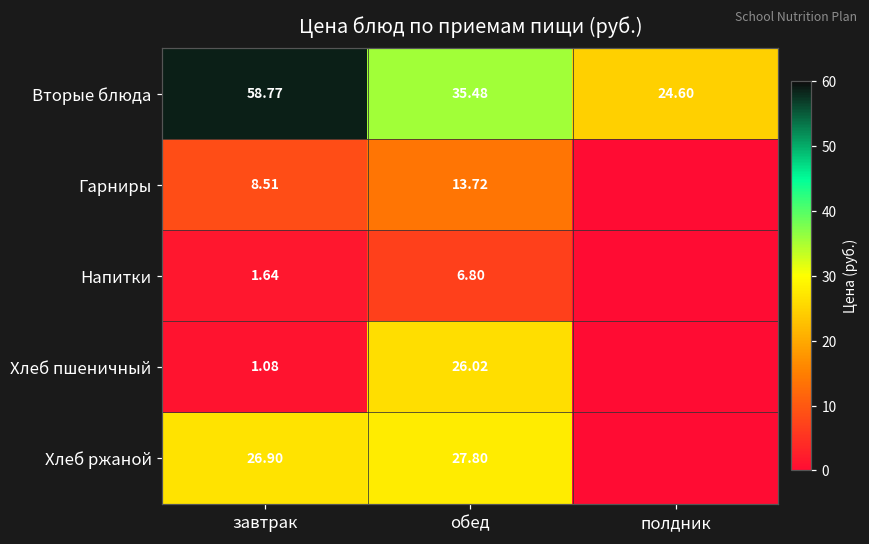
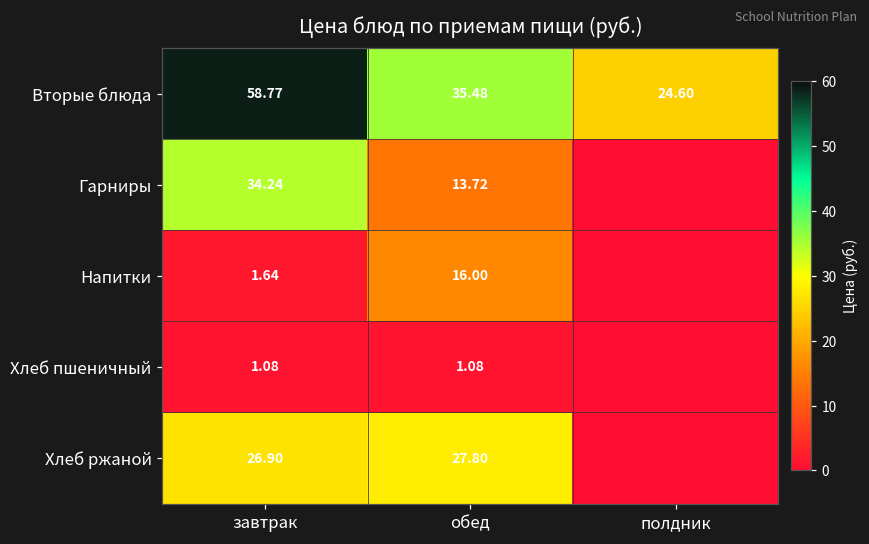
  {
    "Вторые блюда": {
      "завтрак": 58.77,
      "обед": 35.48,
      "полдник": 24.60
    },
    "Гарниры": {
-     "завтрак": 8.51,
+     "завтрак": 34.24,
      "обед": 13.72
    },
    "Напитки": {
      "завтрак": 1.64,
-     "обед": 6.80
+     "обед": 16.00
    },
    "Хлеб пшеничный": {
      "завтрак": 1.08,
-     "обед": 26.02
+     "обед": 1.08
    },
    "Хлеб ржаной": {
      "завтрак": 26.90,
      "обед": 27.80
    }
  }
